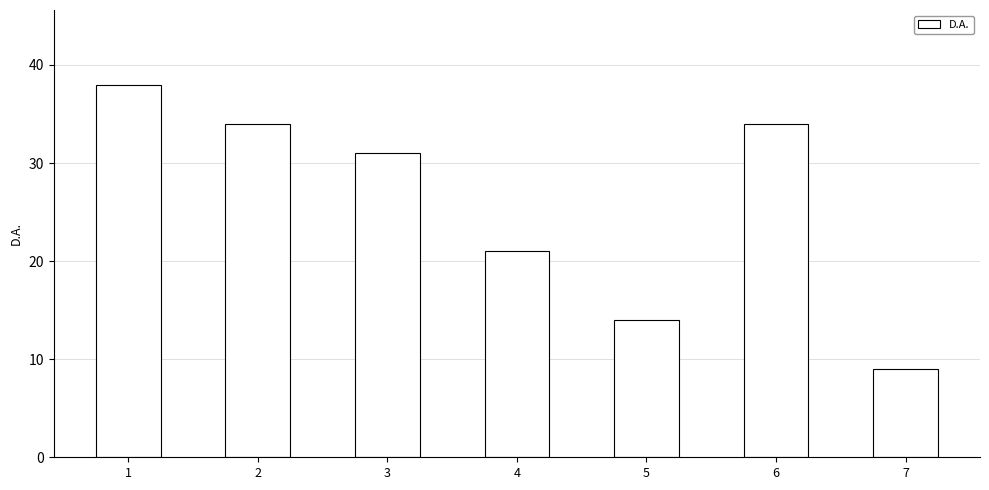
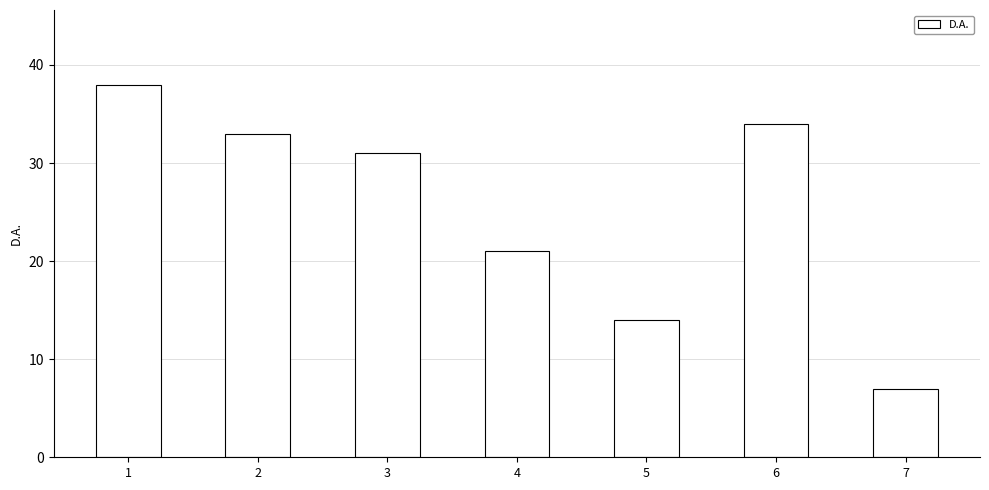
  {
    "1": 38,
-   "2": 34,
+   "2": 33,
    "3": 31,
    "4": 21,
    "5": 14,
    "6": 34,
-   "7": 9
+   "7": 7
  }
